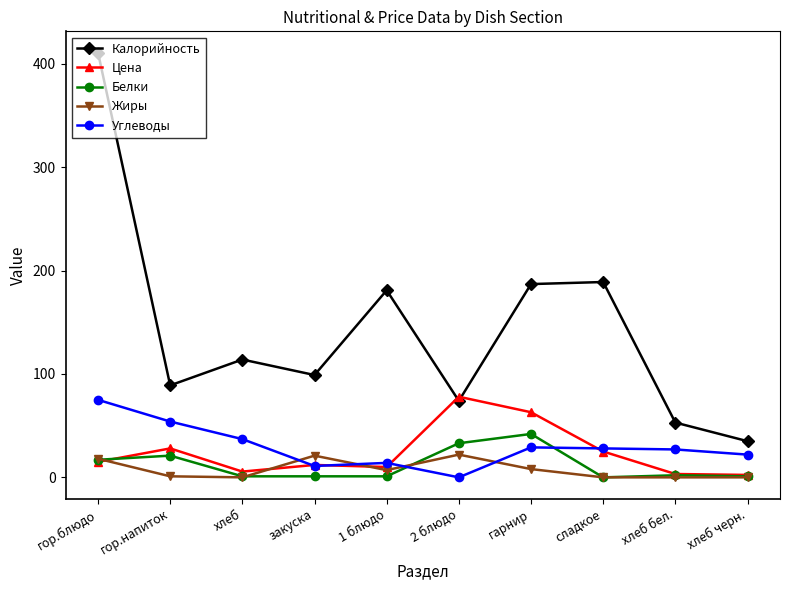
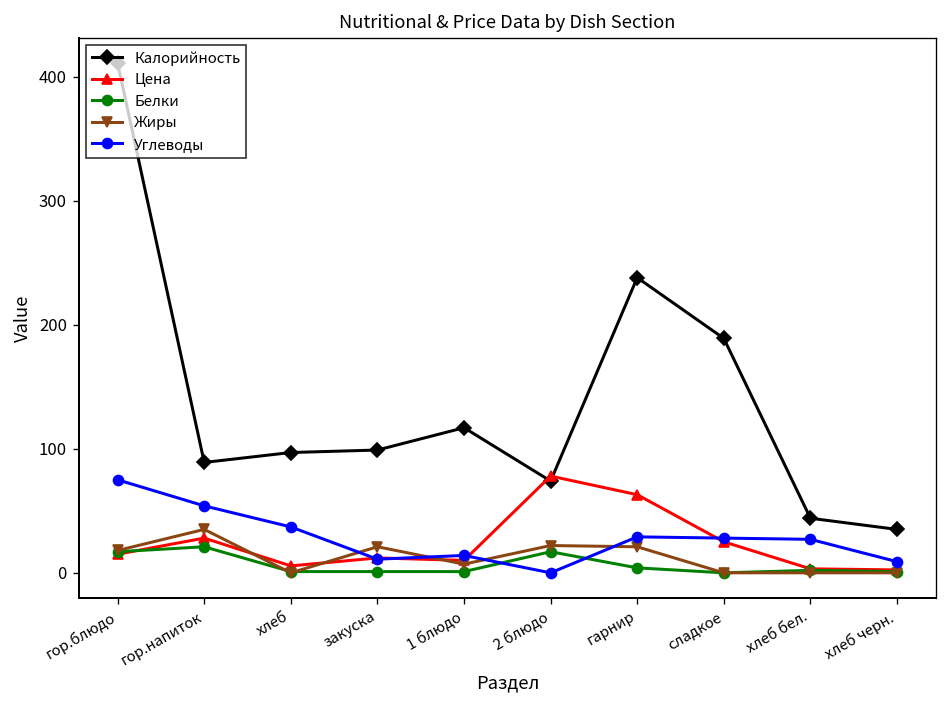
  {
    "Калорийность": {
      "гор.напиток": 89,
-     "хлеб": 114,
+     "хлеб": 97,
      "закуска": 99,
-     "1 блюдо": 181,
+     "1 блюдо": 117,
      "2 блюдо": 74,
-     "гарнир": 187,
+     "гарнир": 238,
      "сладкое": 189,
-     "хлеб бел.": 53,
+     "хлеб бел.": 44,
      "хлеб черн.": 35
    },
    "Цена": {
      "гор.напиток": 28,
      "хлеб": 6,
      "1 блюдо": 10,
      "2 блюдо": 78,
      "гарнир": 63,
      "сладкое": 25
    },
    "Белки": {
      "гор.напиток": 21,
      "закуска": 1,
      "1 блюдо": 1,
-     "2 блюдо": 33,
-     "гарнир": 42
+     "2 блюдо": 17,
+     "гарнир": 4
    },
    "Жиры": {
-     "гор.напиток": 1,
+     "гор.напиток": 35,
      "закуска": 21,
      "1 блюдо": 7,
      "2 блюдо": 22,
-     "гарнир": 8
+     "гарнир": 21
    },
    "Углеводы": {
      "гор.блюдо": 75,
      "гор.напиток": 54,
      "хлеб": 37,
      "1 блюдо": 14,
      "2 блюдо": 0,
      "гарнир": 29,
      "сладкое": 28,
      "хлеб бел.": 27,
-     "хлеб черн.": 22
+     "хлеб черн.": 9
    }
  }
